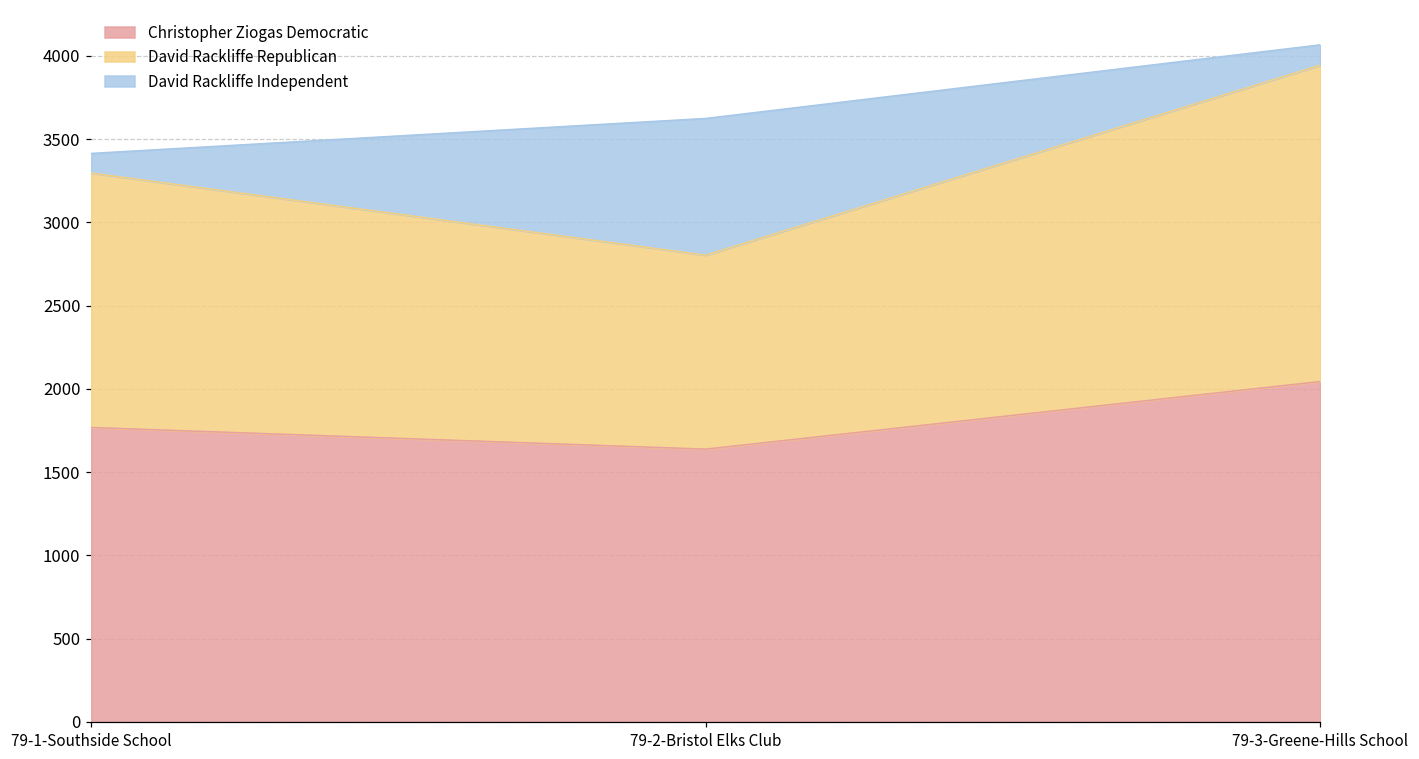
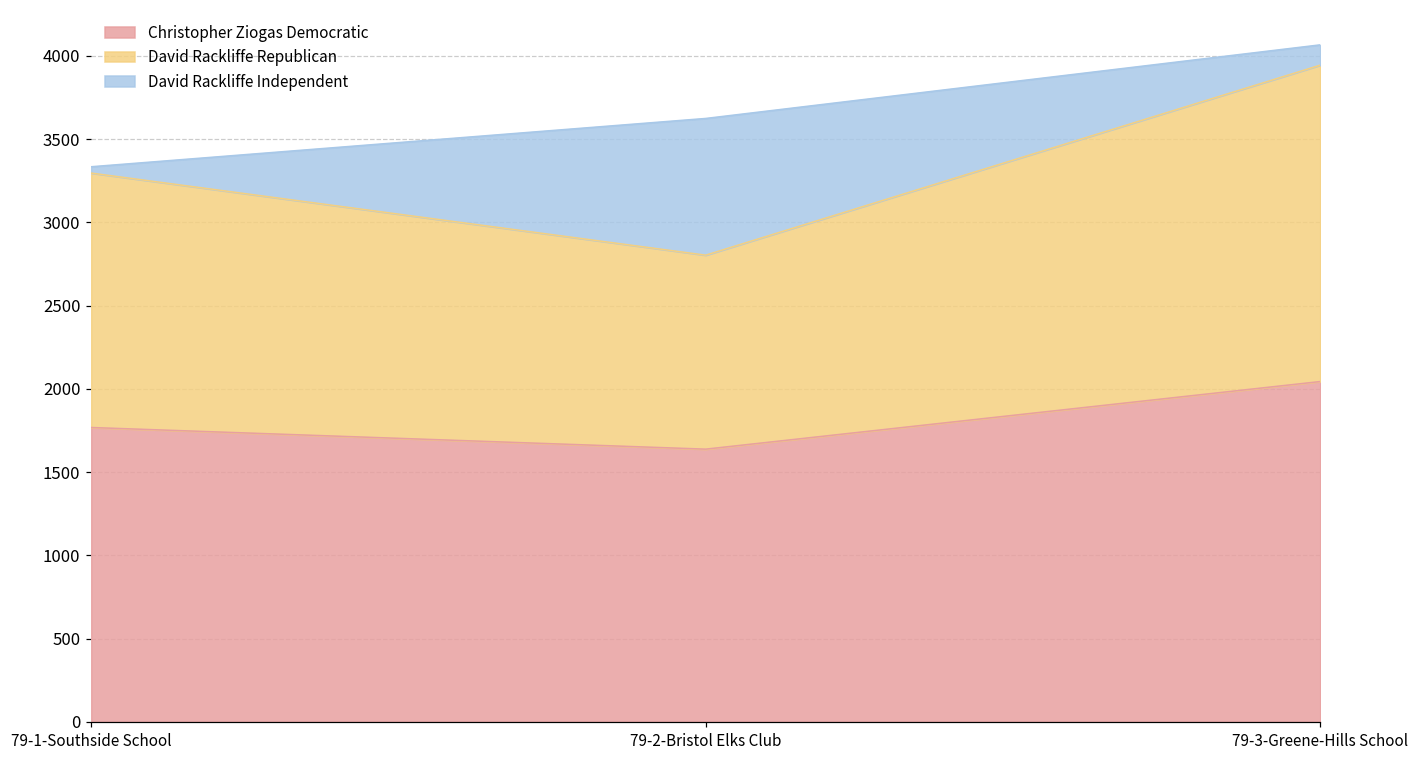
  {
    "David Rackliffe Independent": {
-     "79-1-Southside School": 120,
+     "79-1-Southside School": 40,
      "79-2-Bristol Elks Club": 820,
      "79-3-Greene-Hills School": 120
    }
  }
